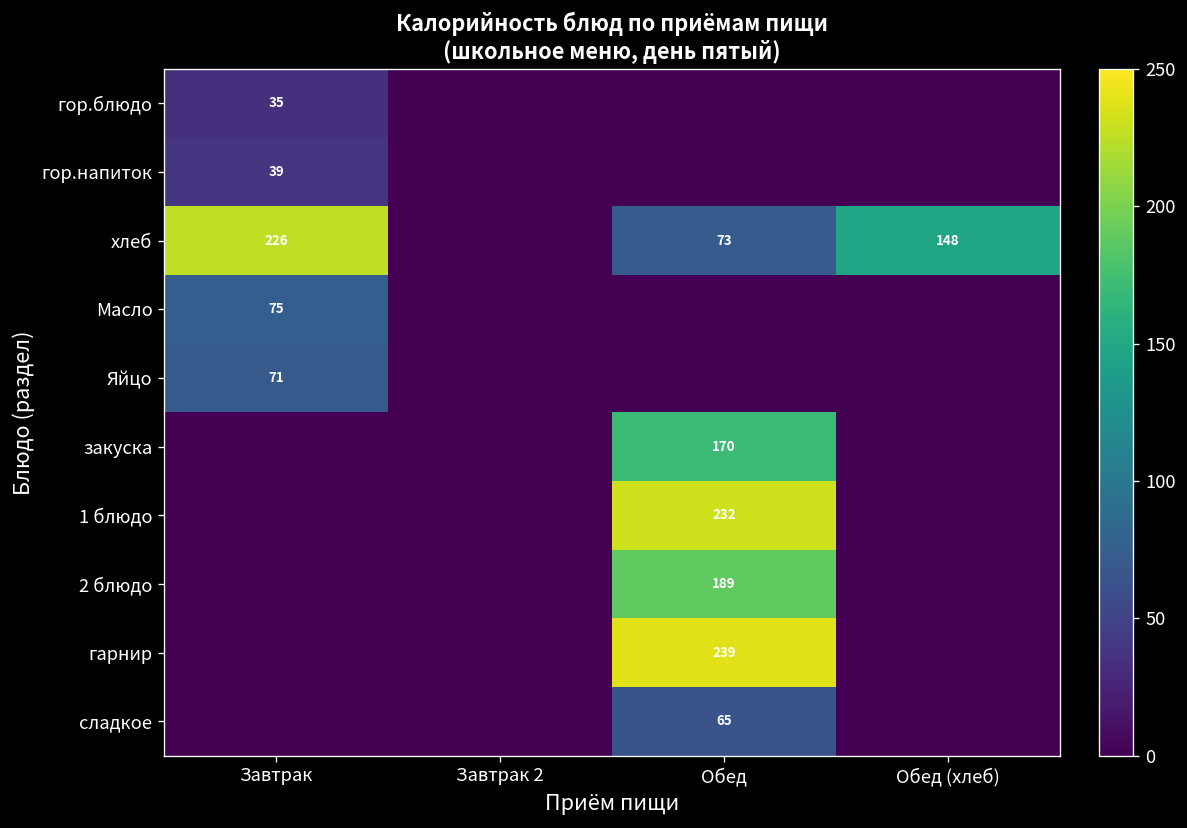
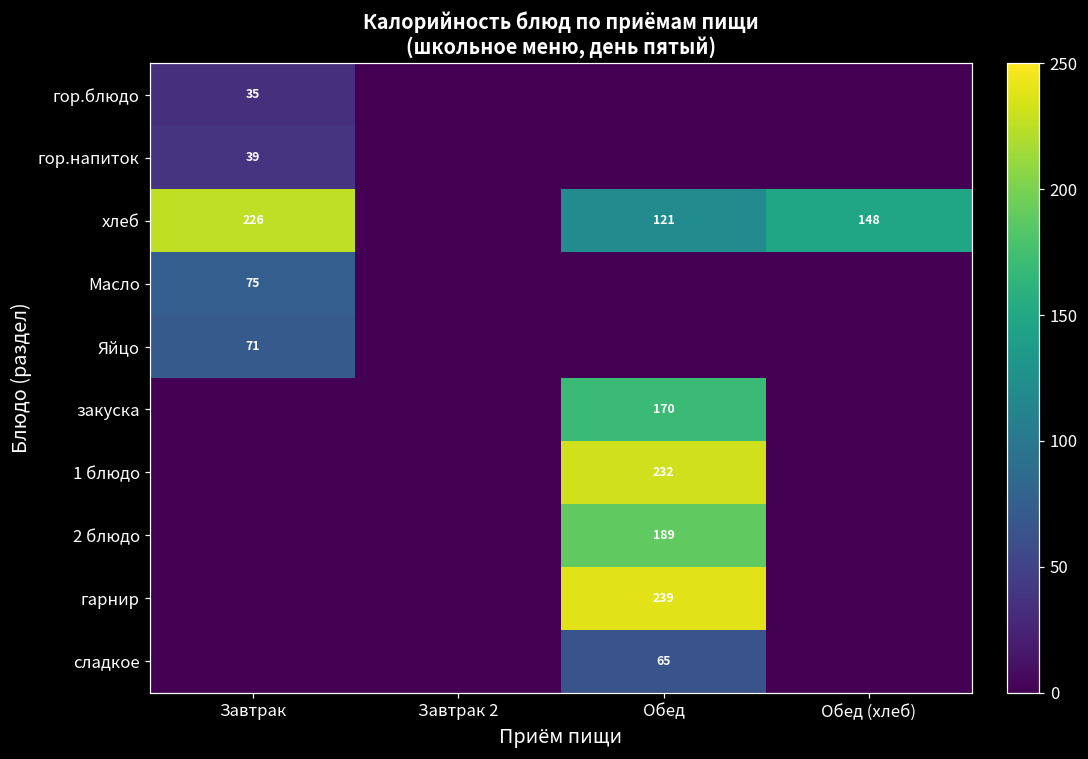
  {
    "гор.блюдо": {
      "Завтрак": 35
    },
    "гор.напиток": {
      "Завтрак": 39
    },
    "хлеб": {
      "Завтрак": 226,
-     "Обед": 73,
+     "Обед": 121,
      "Обед (хлеб)": 148
    },
    "Масло": {
      "Завтрак": 75
    },
    "Яйцо": {
      "Завтрак": 71
    },
    "закуска": {
      "Обед": 170
    },
    "1 блюдо": {
      "Обед": 232
    },
    "2 блюдо": {
      "Обед": 189
    },
    "гарнир": {
      "Обед": 239
    },
    "сладкое": {
      "Обед": 65
    }
  }
